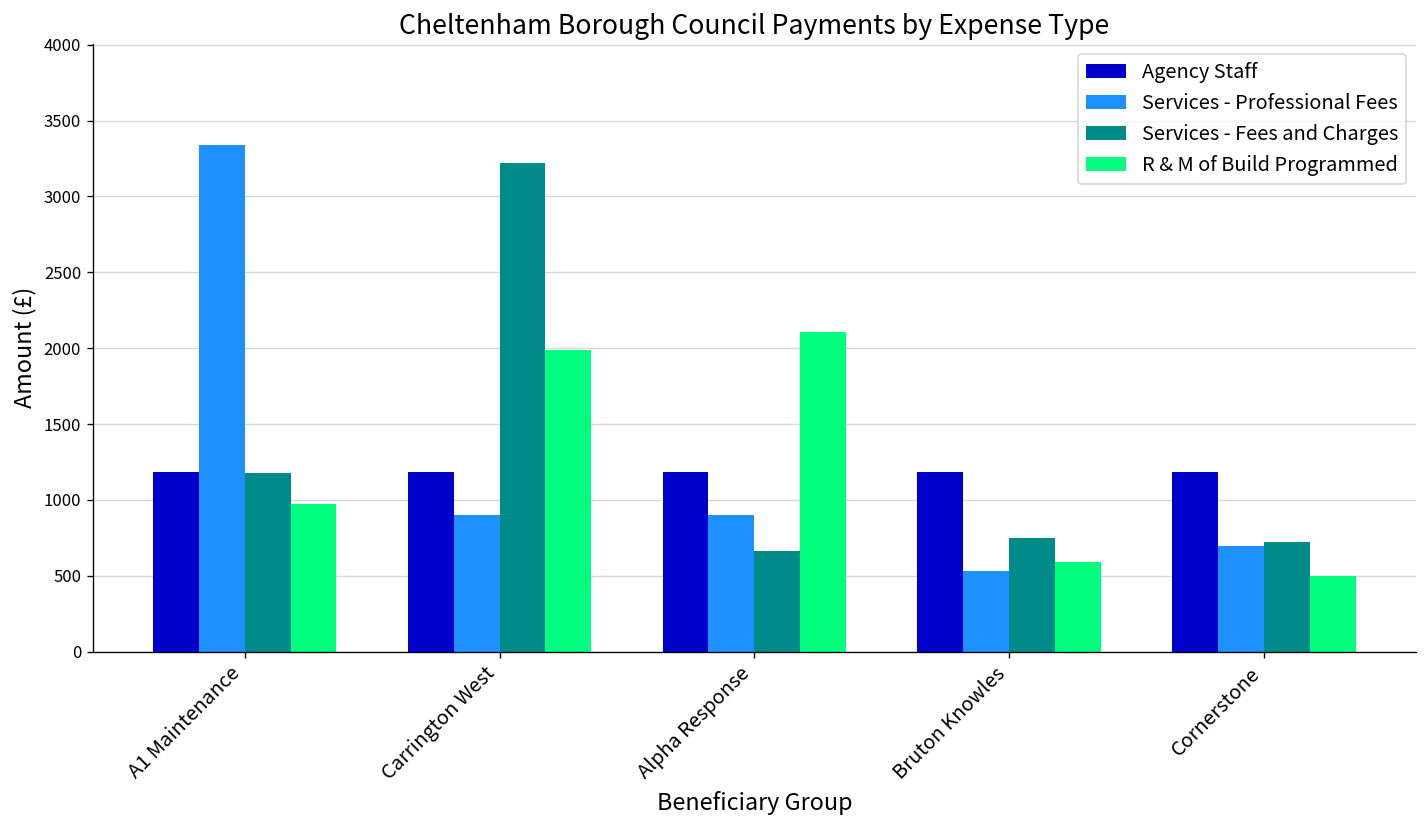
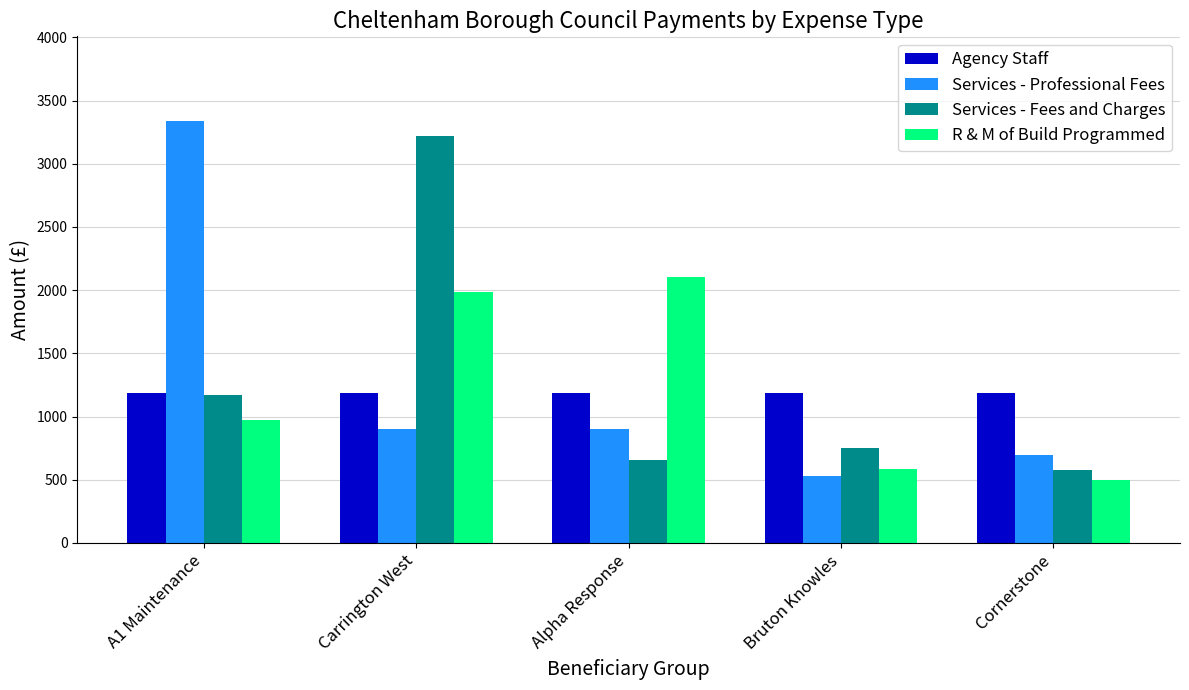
  {
    "Agency Staff": {
      "A1 Maintenance": 1180,
      "Carrington West": 1180,
      "Alpha Response": 1180,
      "Bruton Knowles": 1180,
      "Cornerstone": 1180
    },
    "Services - Professional Fees": {
      "A1 Maintenance": 3340,
      "Carrington West": 900,
      "Alpha Response": 900,
      "Bruton Knowles": 530,
      "Cornerstone": 700
    },
    "Services - Fees and Charges": {
      "A1 Maintenance": 1170,
      "Carrington West": 3220,
      "Alpha Response": 660,
      "Bruton Knowles": 750,
-     "Cornerstone": 720
+     "Cornerstone": 570
    },
    "R & M of Build Programmed": {
      "A1 Maintenance": 970,
      "Carrington West": 1990,
      "Alpha Response": 2110,
      "Bruton Knowles": 590,
      "Cornerstone": 500
    }
  }
